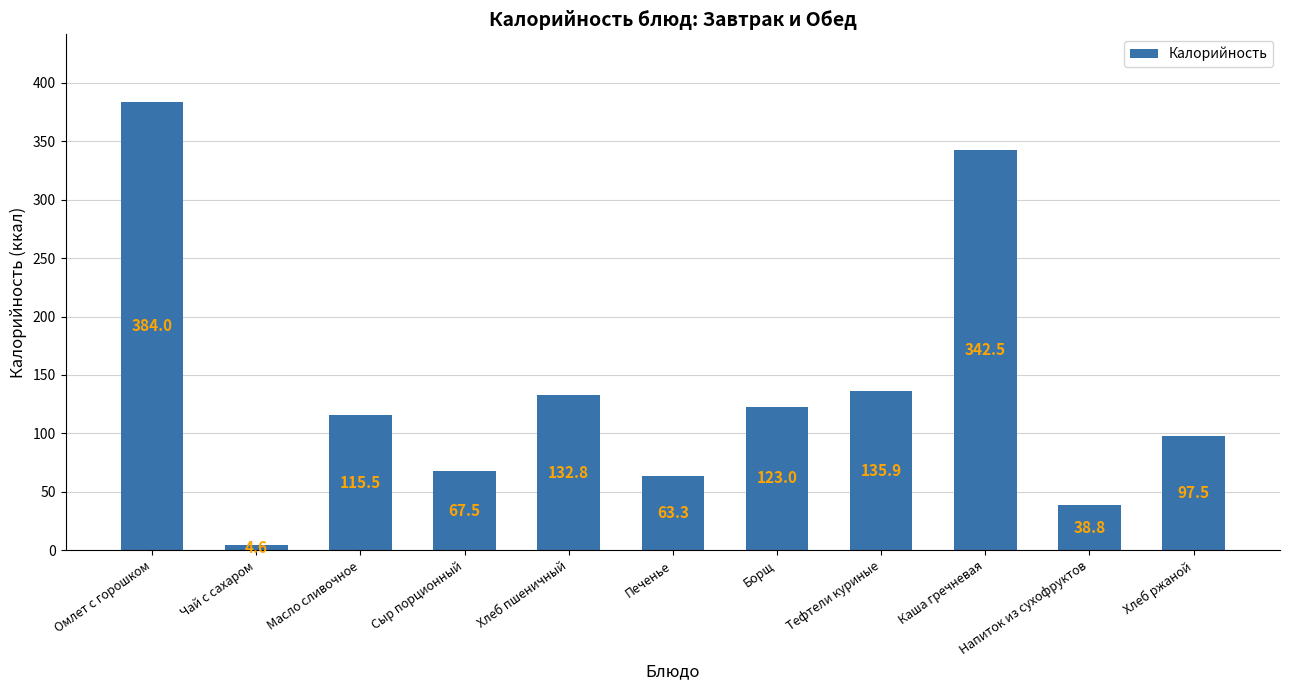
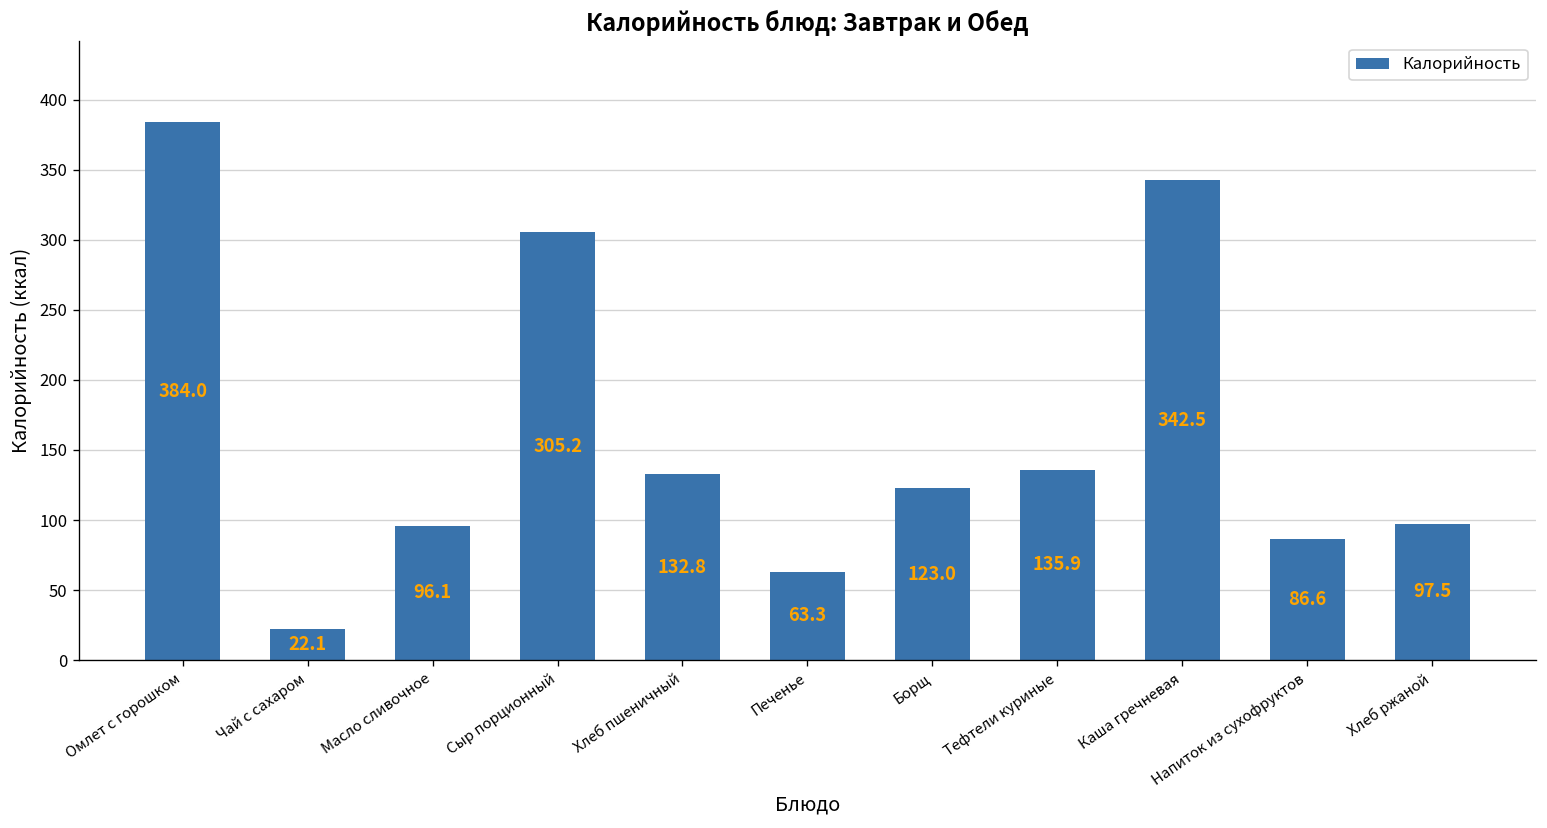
  {
    "Омлет с горошком": 384.0,
-   "Чай с сахаром": 4.6,
-   "Масло сливочное": 115.5,
-   "Сыр порционный": 67.5,
+   "Чай с сахаром": 22.1,
+   "Масло сливочное": 96.1,
+   "Сыр порционный": 305.2,
    "Хлеб пшеничный": 132.8,
    "Печенье": 63.3,
    "Борщ": 123.0,
    "Тефтели куриные": 135.9,
    "Каша гречневая": 342.5,
-   "Напиток из сухофруктов": 38.8,
+   "Напиток из сухофруктов": 86.6,
    "Хлеб ржаной": 97.5
  }
